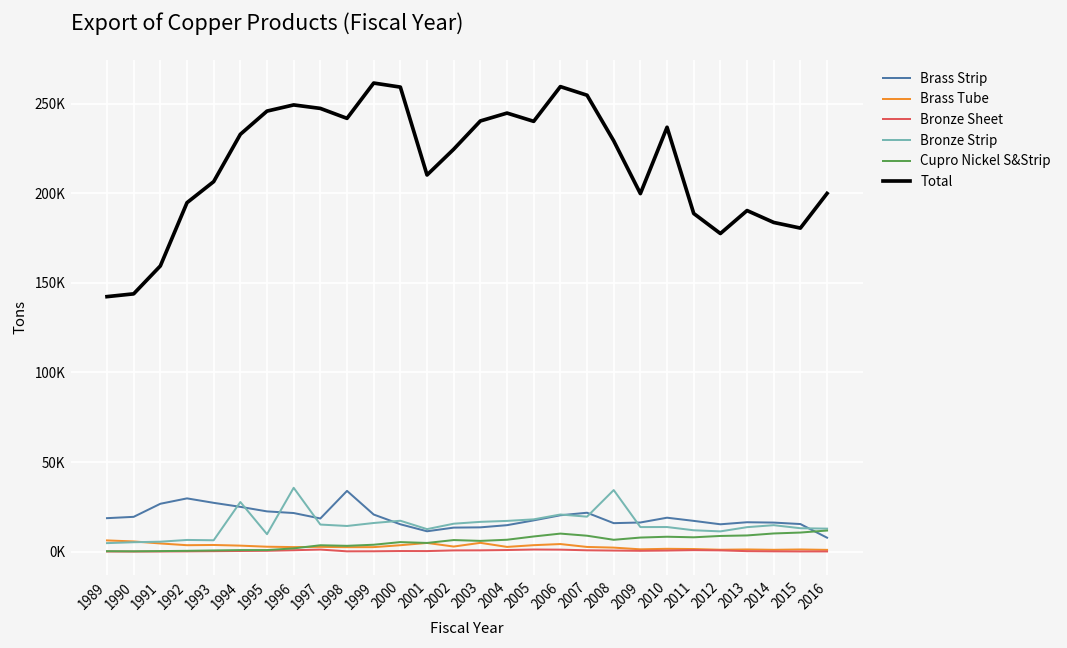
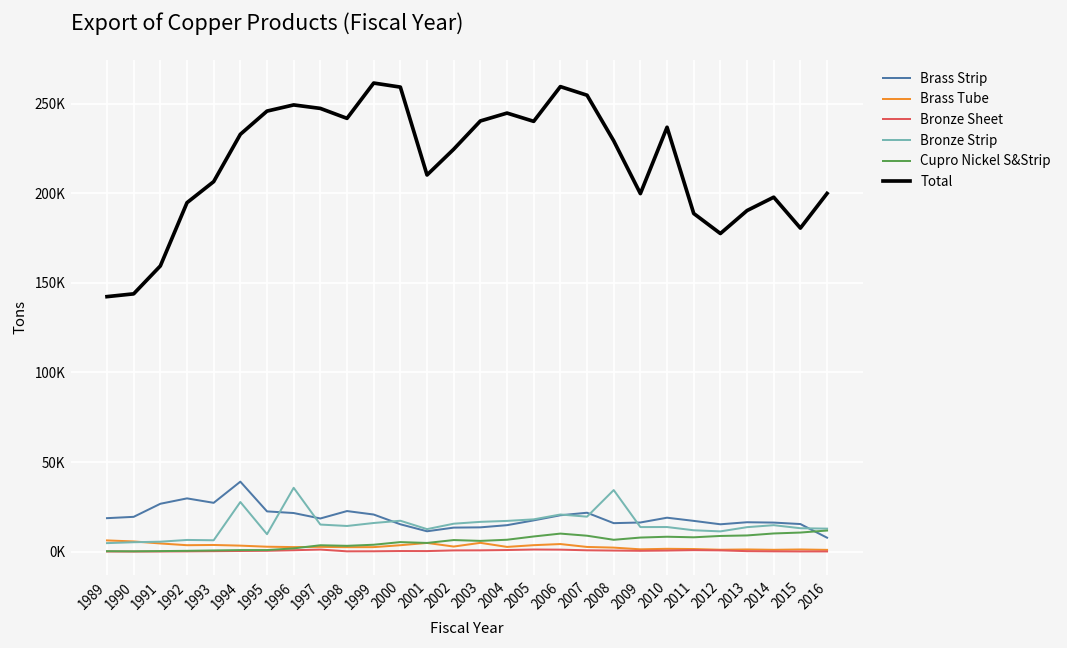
  {
    "Brass Strip": {
      "1989": 19000,
      "1990": 19000,
      "1991": 27000,
      "1992": 30000,
      "1993": 27000,
-     "1994": 25000,
+     "1994": 39000,
      "1995": 22000,
      "1996": 22000,
      "1997": 18000,
-     "1998": 34000,
+     "1998": 23000,
      "1999": 21000,
      "2000": 15000,
      "2002": 13000,
      "2003": 14000,
      "2004": 15000,
      "2007": 22000,
      "2008": 16000,
      "2009": 16000,
      "2010": 19000,
      "2011": 17000,
      "2012": 15000,
      "2013": 16000,
      "2015": 15000,
      "2016": 8000
    },
    "Brass Tube": {
      "1992": 4000,
      "1993": 4000,
      "1994": 3000,
      "1995": 3000,
      "2002": 3000,
      "2004": 3000,
      "2005": 4000,
      "2006": 4000,
      "2007": 3000
    },
    "Bronze Sheet": {
      "1998": 0,
      "1999": 0,
      "2000": 0,
      "2001": 0,
      "2002": 1000,
      "2003": 1000,
      "2004": 1000,
      "2005": 1000,
      "2006": 1000,
      "2007": 1000
    },
    "Bronze Strip": {
      "1992": 7000,
      "1993": 6000,
      "1994": 28000,
      "1995": 10000,
      "1996": 36000,
      "1997": 15000,
      "1998": 14000,
      "1999": 16000,
      "2000": 17000,
      "2002": 16000,
      "2003": 17000,
      "2004": 17000,
      "2007": 20000,
      "2008": 34000,
      "2009": 14000,
      "2010": 14000,
      "2011": 12000,
      "2012": 11000,
      "2013": 14000,
      "2015": 13000
    },
    "Cupro Nickel S&Strip": {
      "2002": 6000,
      "2004": 7000,
      "2005": 8000,
      "2006": 10000,
      "2007": 9000,
      "2008": 7000,
      "2009": 8000,
      "2010": 8000,
      "2011": 8000,
      "2012": 9000,
      "2013": 9000,
      "2014": 10000,
      "2015": 11000
    },
    "Total": {
      "1989": 142000,
      "1990": 144000,
      "1991": 159000,
      "1992": 195000,
      "1993": 207000,
      "1994": 233000,
      "1995": 246000,
      "1996": 249000,
      "1997": 247000,
      "1998": 242000,
      "1999": 262000,
      "2000": 259000,
      "2001": 210000,
      "2002": 225000,
      "2003": 240000,
      "2004": 245000,
      "2005": 240000,
      "2006": 260000,
      "2007": 255000,
      "2008": 229000,
      "2009": 200000,
      "2010": 237000,
      "2011": 189000,
      "2012": 178000,
      "2013": 190000,
-     "2014": 184000,
+     "2014": 198000,
      "2015": 181000,
      "2016": 200000
    }
  }
